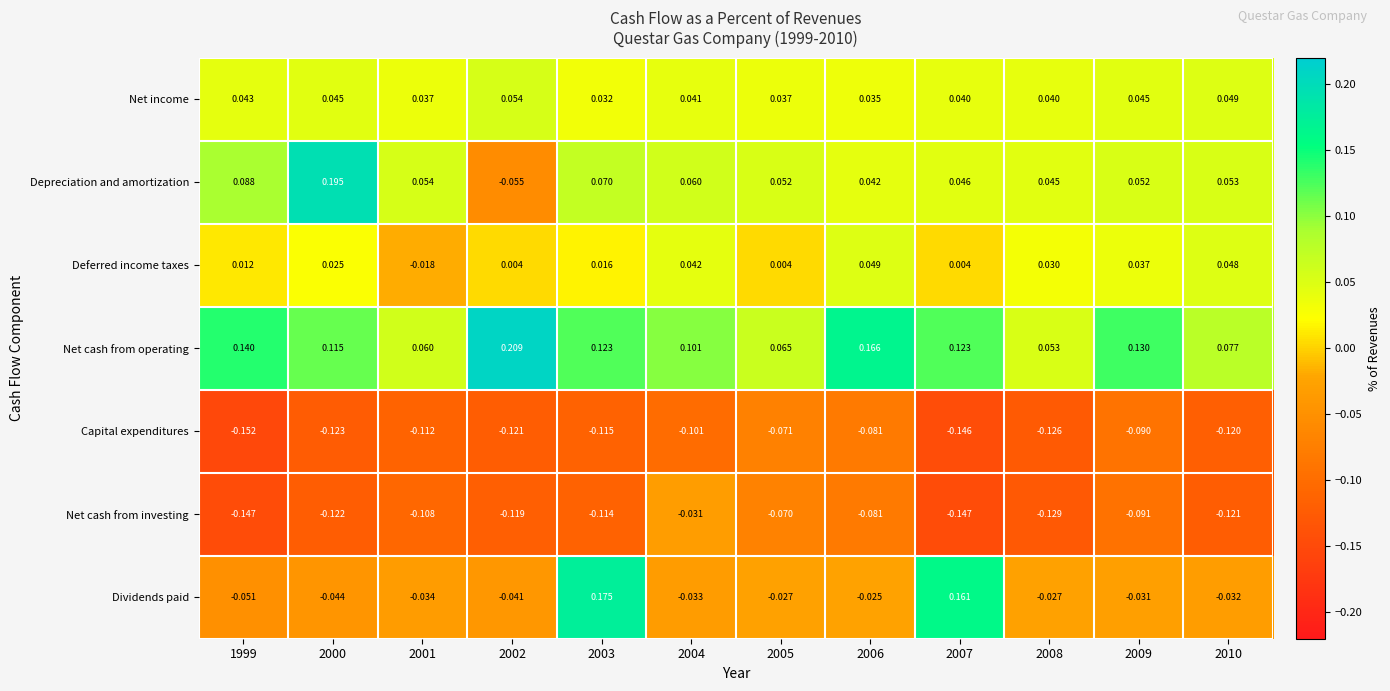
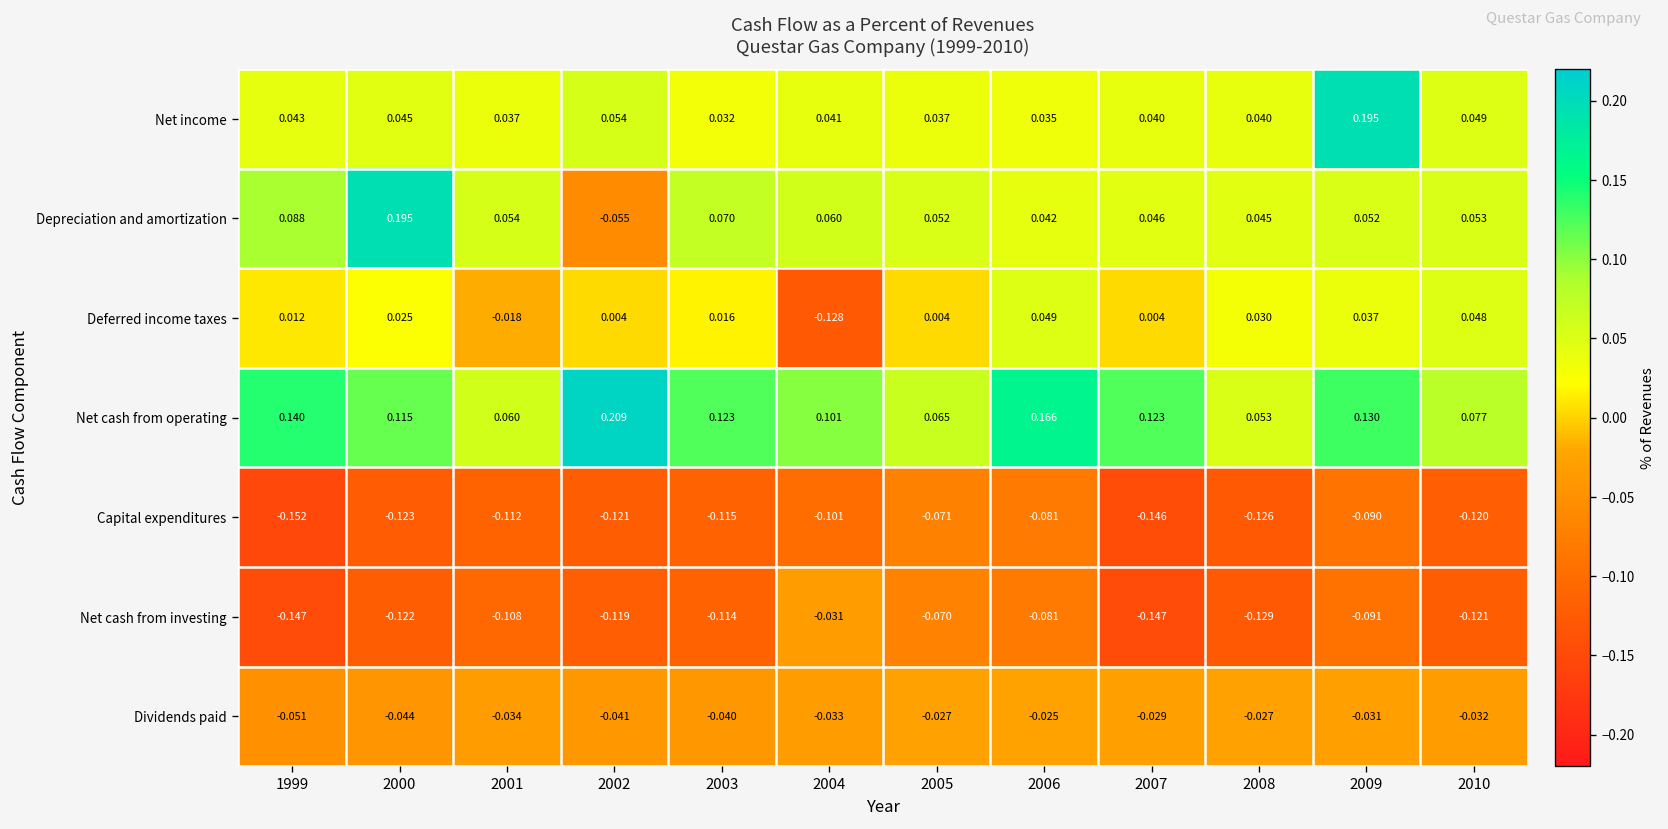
  {
    "Net income": {
      "1999": 0.043,
      "2000": 0.045,
      "2001": 0.037,
      "2002": 0.054,
      "2003": 0.032,
      "2004": 0.041,
      "2005": 0.037,
      "2006": 0.035,
      "2007": 0.040,
      "2008": 0.040,
-     "2009": 0.045,
+     "2009": 0.195,
      "2010": 0.049
    },
    "Depreciation and amortization": {
      "1999": 0.088,
      "2000": 0.195,
      "2001": 0.054,
      "2002": -0.055,
      "2003": 0.070,
      "2004": 0.060,
      "2005": 0.052,
      "2006": 0.042,
      "2007": 0.046,
      "2008": 0.045,
      "2009": 0.052,
      "2010": 0.053
    },
    "Deferred income taxes": {
      "1999": 0.012,
      "2000": 0.025,
      "2001": -0.018,
      "2002": 0.004,
      "2003": 0.016,
-     "2004": 0.042,
+     "2004": -0.128,
      "2005": 0.004,
      "2006": 0.049,
      "2007": 0.004,
      "2008": 0.030,
      "2009": 0.037,
      "2010": 0.048
    },
    "Net cash from operating": {
      "1999": 0.140,
      "2000": 0.115,
      "2001": 0.060,
      "2002": 0.209,
      "2003": 0.123,
      "2004": 0.101,
      "2005": 0.065,
      "2006": 0.166,
      "2007": 0.123,
      "2008": 0.053,
      "2009": 0.130,
      "2010": 0.077
    },
    "Capital expenditures": {
      "1999": -0.152,
      "2000": -0.123,
      "2001": -0.112,
      "2002": -0.121,
      "2003": -0.115,
      "2004": -0.101,
      "2005": -0.071,
      "2006": -0.081,
      "2007": -0.146,
      "2008": -0.126,
      "2009": -0.090,
      "2010": -0.120
    },
    "Net cash from investing": {
      "1999": -0.147,
      "2000": -0.122,
      "2001": -0.108,
      "2002": -0.119,
      "2003": -0.114,
      "2004": -0.031,
      "2005": -0.070,
      "2006": -0.081,
      "2007": -0.147,
      "2008": -0.129,
      "2009": -0.091,
      "2010": -0.121
    },
    "Dividends paid": {
      "1999": -0.051,
      "2000": -0.044,
      "2001": -0.034,
      "2002": -0.041,
-     "2003": 0.175,
+     "2003": -0.040,
      "2004": -0.033,
      "2005": -0.027,
      "2006": -0.025,
-     "2007": 0.161,
+     "2007": -0.029,
      "2008": -0.027,
      "2009": -0.031,
      "2010": -0.032
    }
  }
